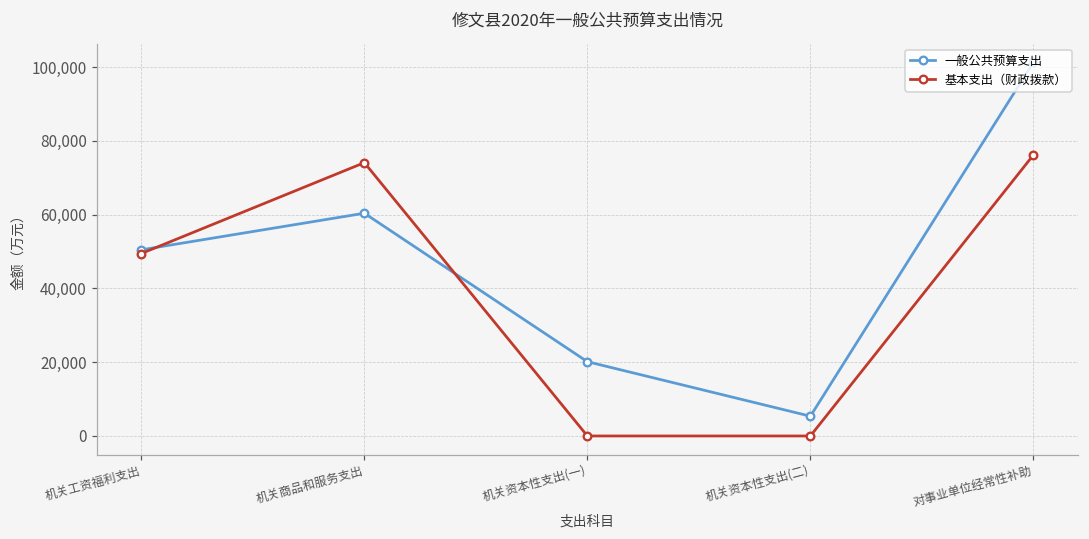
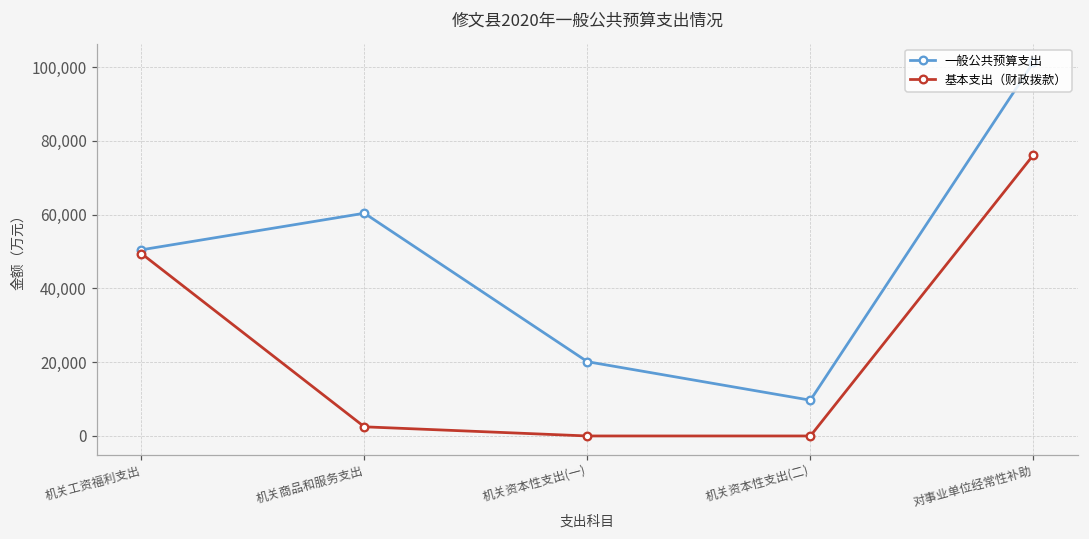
  {
    "一般公共预算支出": {
      "机关工资福利支出": "50,000",
      "机关商品和服务支出": "60,000",
      "机关资本性支出(一)": "20,000",
-     "机关资本性支出(二)": "5,000"
+     "机关资本性支出(二)": "10,000"
    },
    "基本支出（财政拨款）": {
      "机关工资福利支出": "49,000",
-     "机关商品和服务支出": "74,000",
+     "机关商品和服务支出": "2,000",
      "机关资本性支出(一)": "0",
      "机关资本性支出(二)": "0",
      "对事业单位经常性补助": "76,000"
    }
  }
